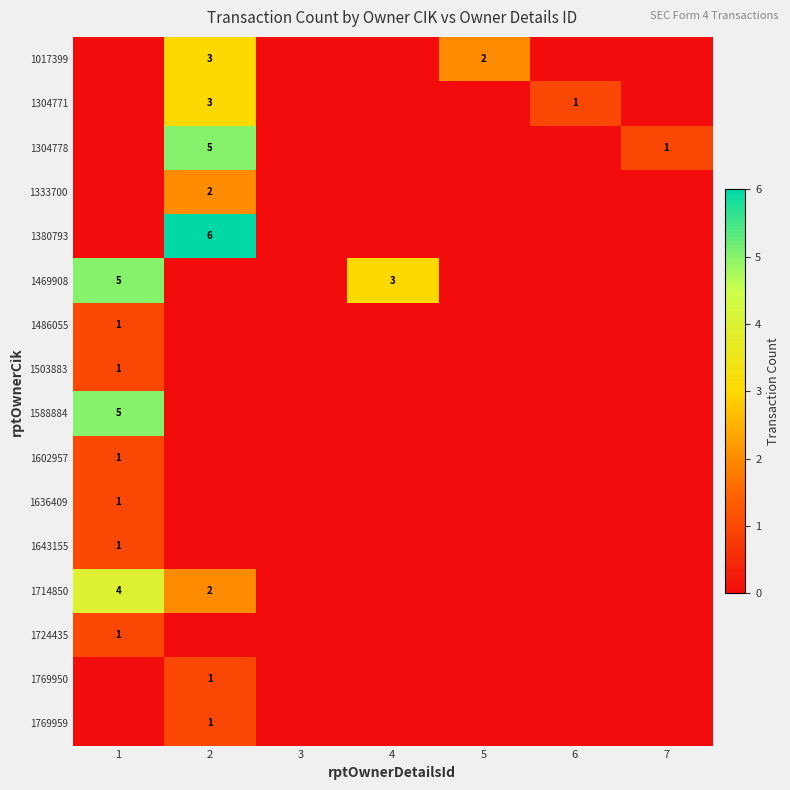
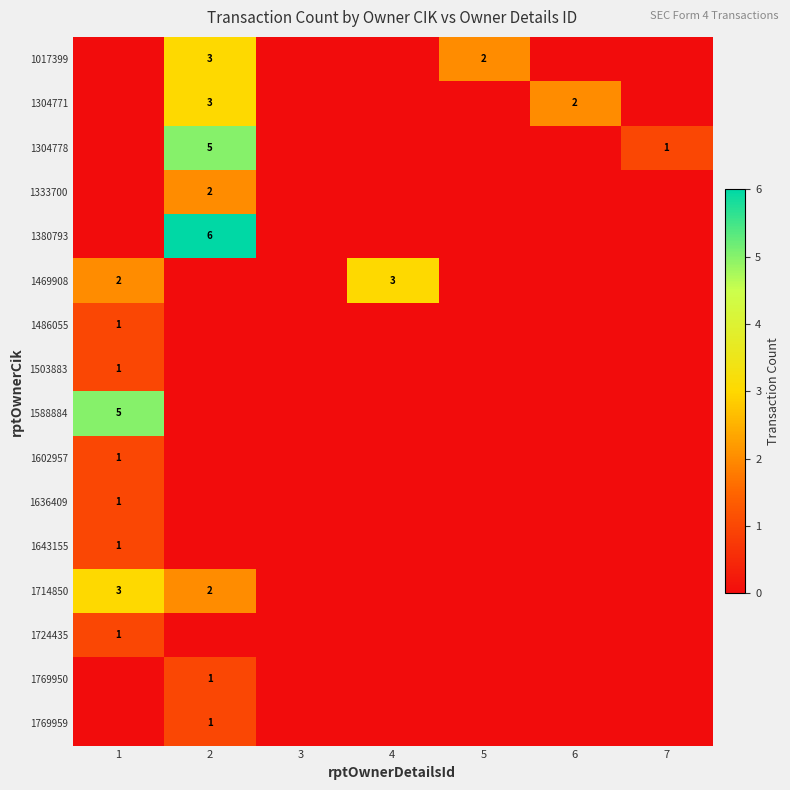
  {
    "1017399": {
      "2": 3,
      "5": 2
    },
    "1304771": {
      "2": 3,
-     "6": 1
+     "6": 2
    },
    "1304778": {
      "2": 5,
      "7": 1
    },
    "1333700": {
      "2": 2
    },
    "1380793": {
      "2": 6
    },
    "1469908": {
-     "1": 5,
+     "1": 2,
      "4": 3
    },
    "1486055": {
      "1": 1
    },
    "1503883": {
      "1": 1
    },
    "1588884": {
      "1": 5
    },
    "1602957": {
      "1": 1
    },
    "1636409": {
      "1": 1
    },
    "1643155": {
      "1": 1
    },
    "1714850": {
-     "1": 4,
+     "1": 3,
      "2": 2
    },
    "1724435": {
      "1": 1
    },
    "1769950": {
      "2": 1
    },
    "1769959": {
      "2": 1
    }
  }
